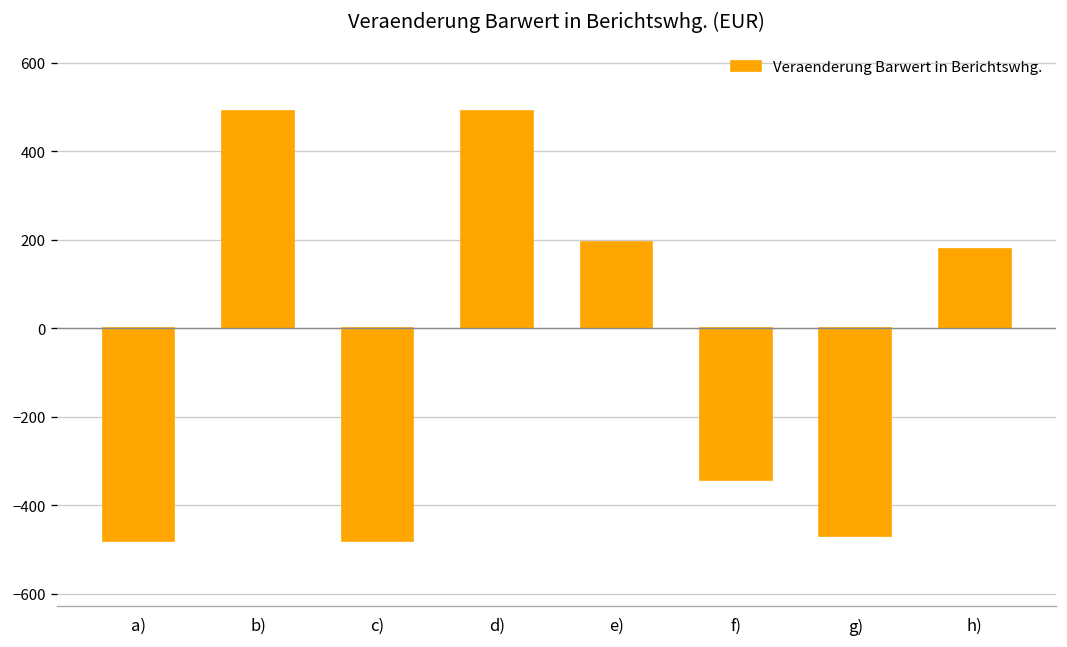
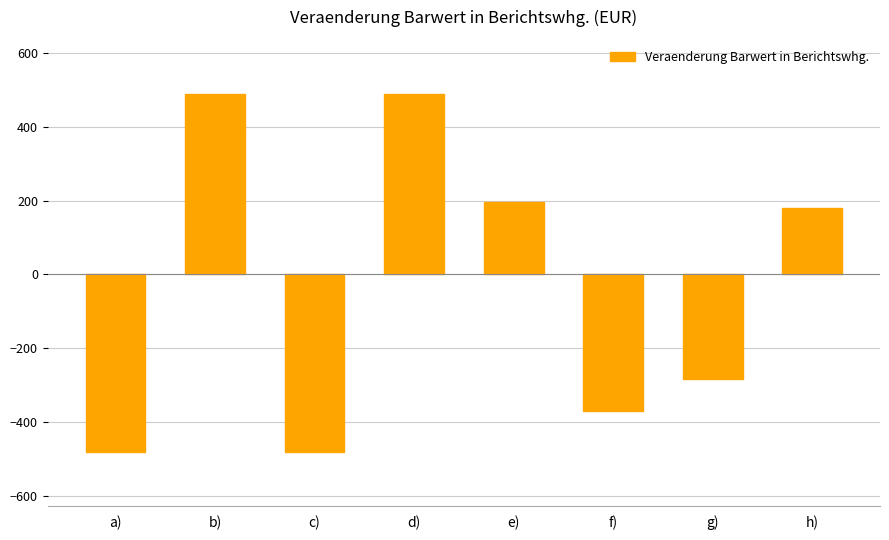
  {
    "a)": -480,
    "b)": 490,
    "c)": -480,
    "d)": 490,
    "e)": 200,
-   "f)": -340,
-   "g)": -470,
+   "f)": -370,
+   "g)": -280,
    "h)": 180
  }
